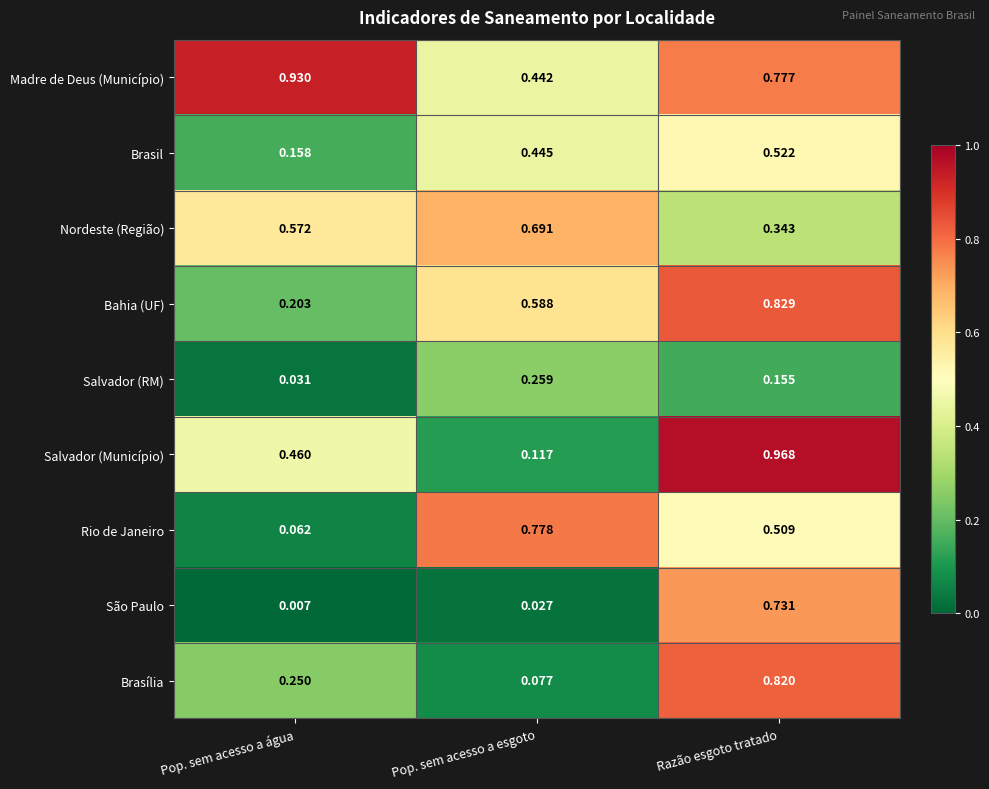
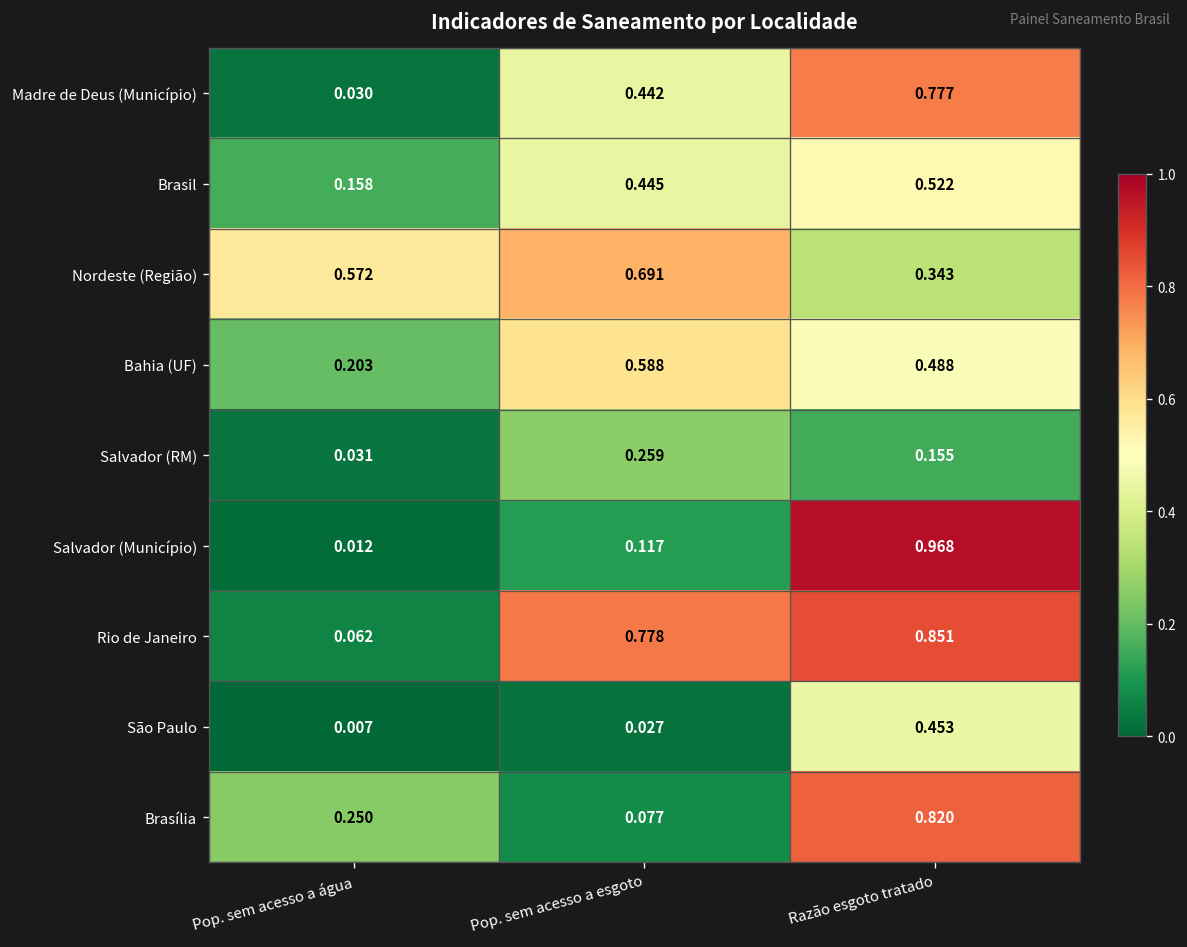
  {
    "Madre de Deus (Município)": {
-     "Pop. sem acesso a água": 0.930,
+     "Pop. sem acesso a água": 0.030,
      "Pop. sem acesso a esgoto": 0.442,
      "Razão esgoto tratado": 0.777
    },
    "Brasil": {
      "Pop. sem acesso a água": 0.158,
      "Pop. sem acesso a esgoto": 0.445,
      "Razão esgoto tratado": 0.522
    },
    "Nordeste (Região)": {
      "Pop. sem acesso a água": 0.572,
      "Pop. sem acesso a esgoto": 0.691,
      "Razão esgoto tratado": 0.343
    },
    "Bahia (UF)": {
      "Pop. sem acesso a água": 0.203,
      "Pop. sem acesso a esgoto": 0.588,
-     "Razão esgoto tratado": 0.829
+     "Razão esgoto tratado": 0.488
    },
    "Salvador (RM)": {
      "Pop. sem acesso a água": 0.031,
      "Pop. sem acesso a esgoto": 0.259,
      "Razão esgoto tratado": 0.155
    },
    "Salvador (Município)": {
-     "Pop. sem acesso a água": 0.460,
+     "Pop. sem acesso a água": 0.012,
      "Pop. sem acesso a esgoto": 0.117,
      "Razão esgoto tratado": 0.968
    },
    "Rio de Janeiro": {
      "Pop. sem acesso a água": 0.062,
      "Pop. sem acesso a esgoto": 0.778,
-     "Razão esgoto tratado": 0.509
+     "Razão esgoto tratado": 0.851
    },
    "São Paulo": {
      "Pop. sem acesso a água": 0.007,
      "Pop. sem acesso a esgoto": 0.027,
-     "Razão esgoto tratado": 0.731
+     "Razão esgoto tratado": 0.453
    },
    "Brasília": {
      "Pop. sem acesso a água": 0.250,
      "Pop. sem acesso a esgoto": 0.077,
      "Razão esgoto tratado": 0.820
    }
  }
